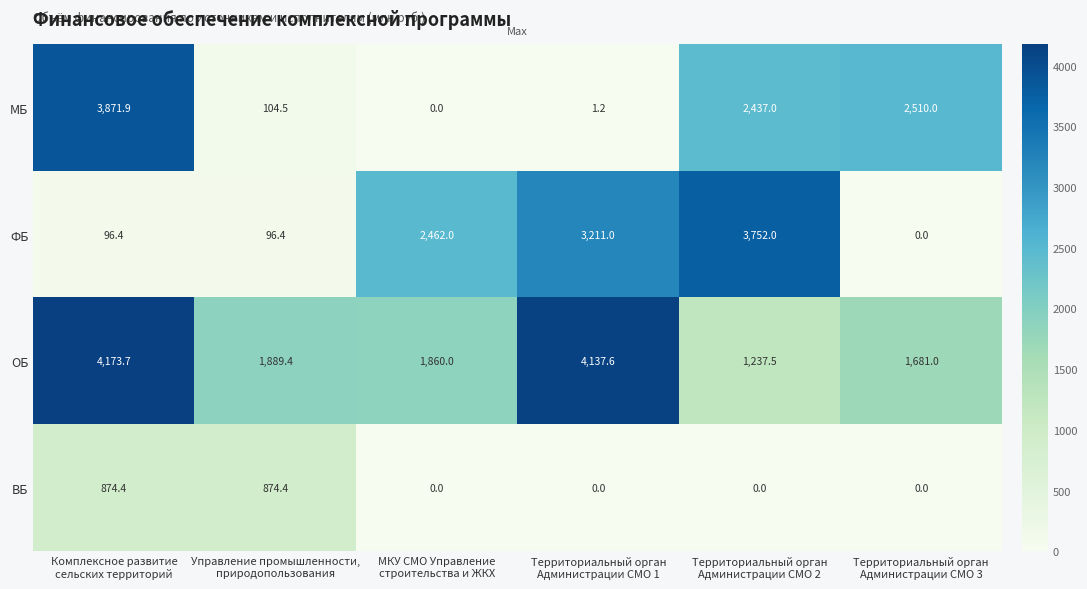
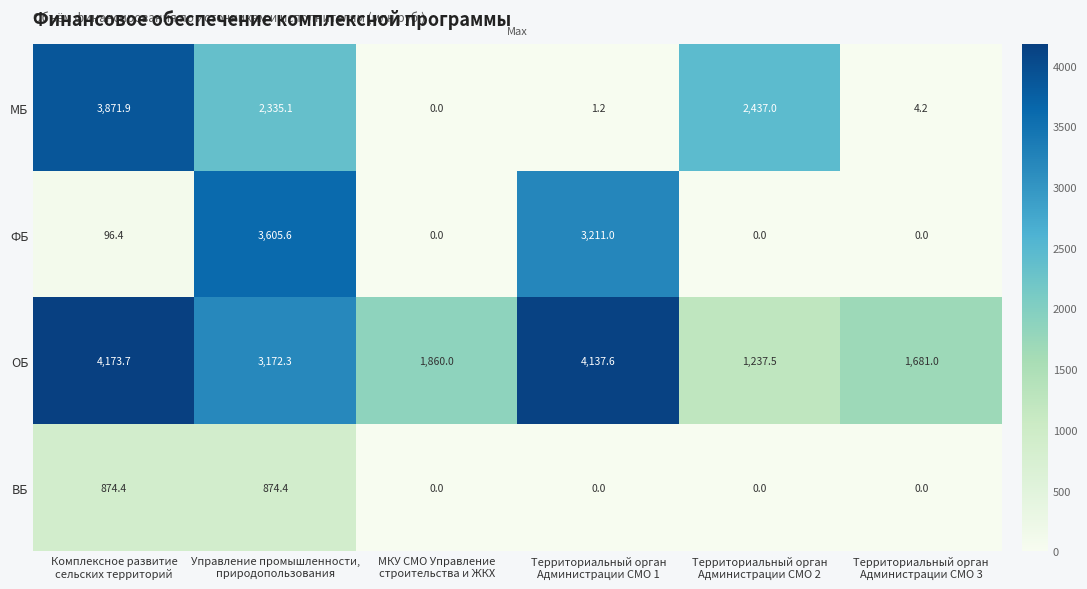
  {
    "МБ": {
      "Комплексное развитие сельских территорий": "3,871.9",
-     "Управление промышленности, природопользования": "104.5",
+     "Управление промышленности, природопользования": "2,335.1",
      "МКУ СМО Управление строительства и ЖКХ": "0.0",
      "Территориальный орган Администрации СМО 1": "1.2",
      "Территориальный орган Администрации СМО 2": "2,437.0",
-     "Территориальный орган Администрации СМО 3": "2,510.0"
+     "Территориальный орган Администрации СМО 3": "4.2"
    },
    "ФБ": {
      "Комплексное развитие сельских территорий": "96.4",
-     "Управление промышленности, природопользования": "96.4",
-     "МКУ СМО Управление строительства и ЖКХ": "2,462.0",
+     "Управление промышленности, природопользования": "3,605.6",
+     "МКУ СМО Управление строительства и ЖКХ": "0.0",
      "Территориальный орган Администрации СМО 1": "3,211.0",
-     "Территориальный орган Администрации СМО 2": "3,752.0",
+     "Территориальный орган Администрации СМО 2": "0.0",
      "Территориальный орган Администрации СМО 3": "0.0"
    },
    "ОБ": {
      "Комплексное развитие сельских территорий": "4,173.7",
-     "Управление промышленности, природопользования": "1,889.4",
+     "Управление промышленности, природопользования": "3,172.3",
      "МКУ СМО Управление строительства и ЖКХ": "1,860.0",
      "Территориальный орган Администрации СМО 1": "4,137.6",
      "Территориальный орган Администрации СМО 2": "1,237.5",
      "Территориальный орган Администрации СМО 3": "1,681.0"
    },
    "ВБ": {
      "Комплексное развитие сельских территорий": "874.4",
      "Управление промышленности, природопользования": "874.4",
      "МКУ СМО Управление строительства и ЖКХ": "0.0",
      "Территориальный орган Администрации СМО 1": "0.0",
      "Территориальный орган Администрации СМО 2": "0.0",
      "Территориальный орган Администрации СМО 3": "0.0"
    }
  }
